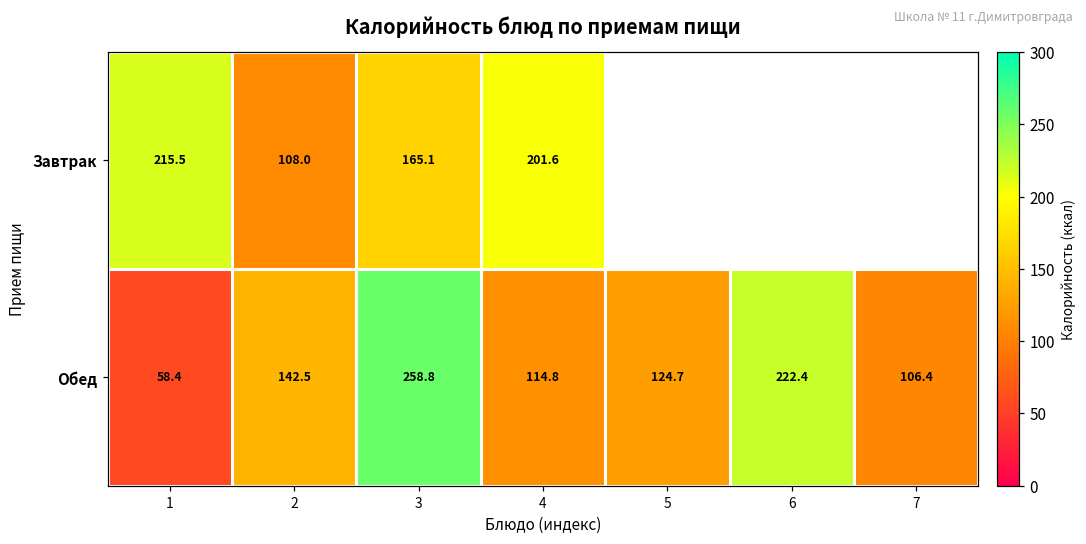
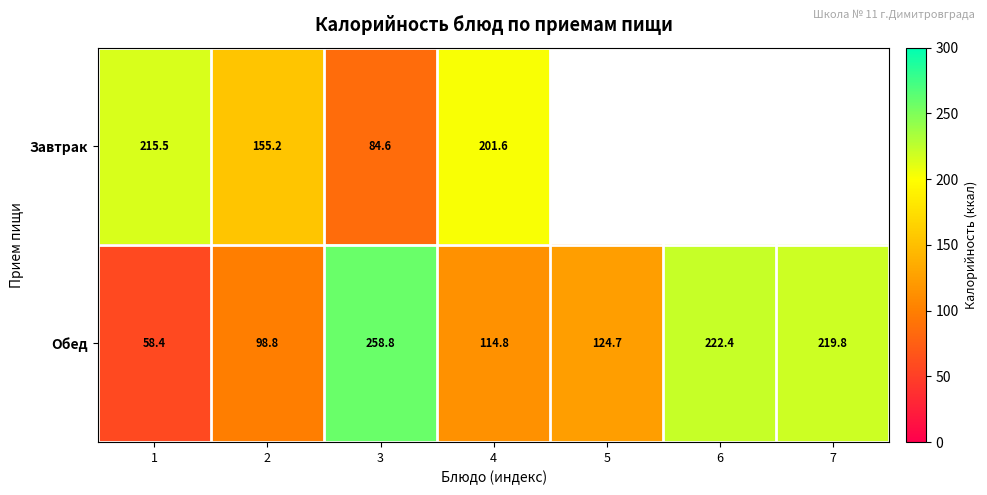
  {
    "Завтрак": {
      "1": 215.5,
-     "2": 108.0,
-     "3": 165.1,
+     "2": 155.2,
+     "3": 84.6,
      "4": 201.6
    },
    "Обед": {
      "1": 58.4,
-     "2": 142.5,
+     "2": 98.8,
      "3": 258.8,
      "4": 114.8,
      "5": 124.7,
      "6": 222.4,
-     "7": 106.4
+     "7": 219.8
    }
  }
